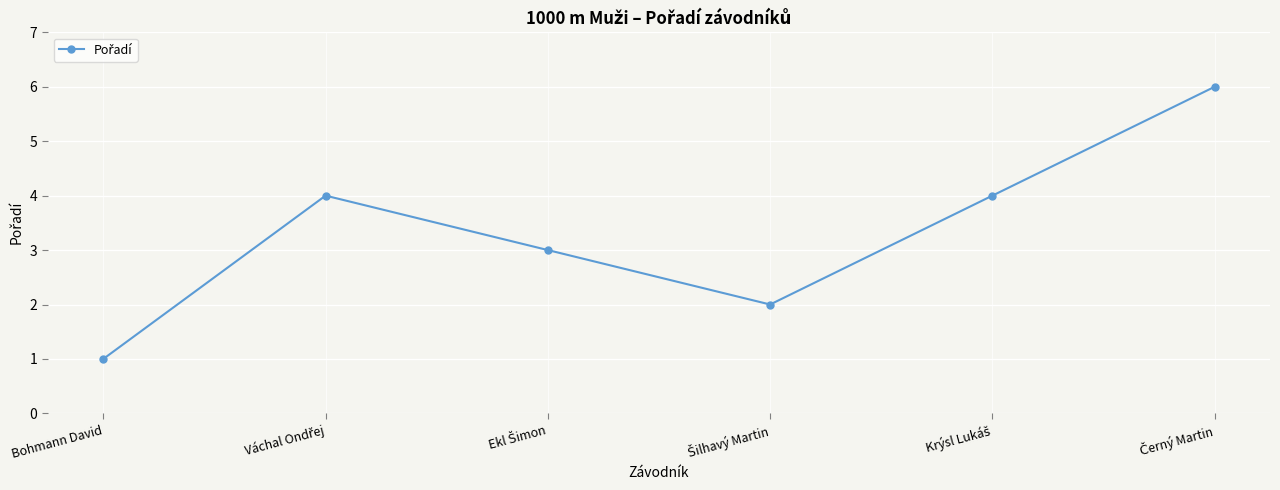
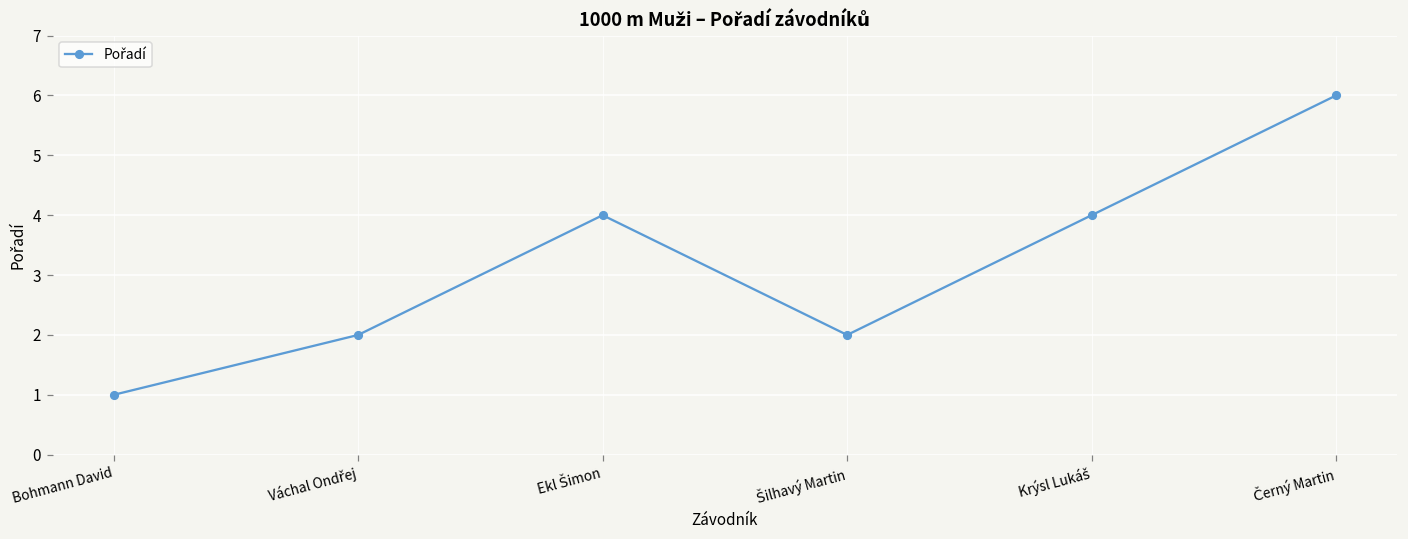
  {
    "Bohmann David": 1,
-   "Váchal Ondřej": 4,
-   "Ekl Šimon": 3,
+   "Váchal Ondřej": 2,
+   "Ekl Šimon": 4,
    "Šilhavý Martin": 2,
    "Krýsl Lukáš": 4,
    "Černý Martin": 6
  }
